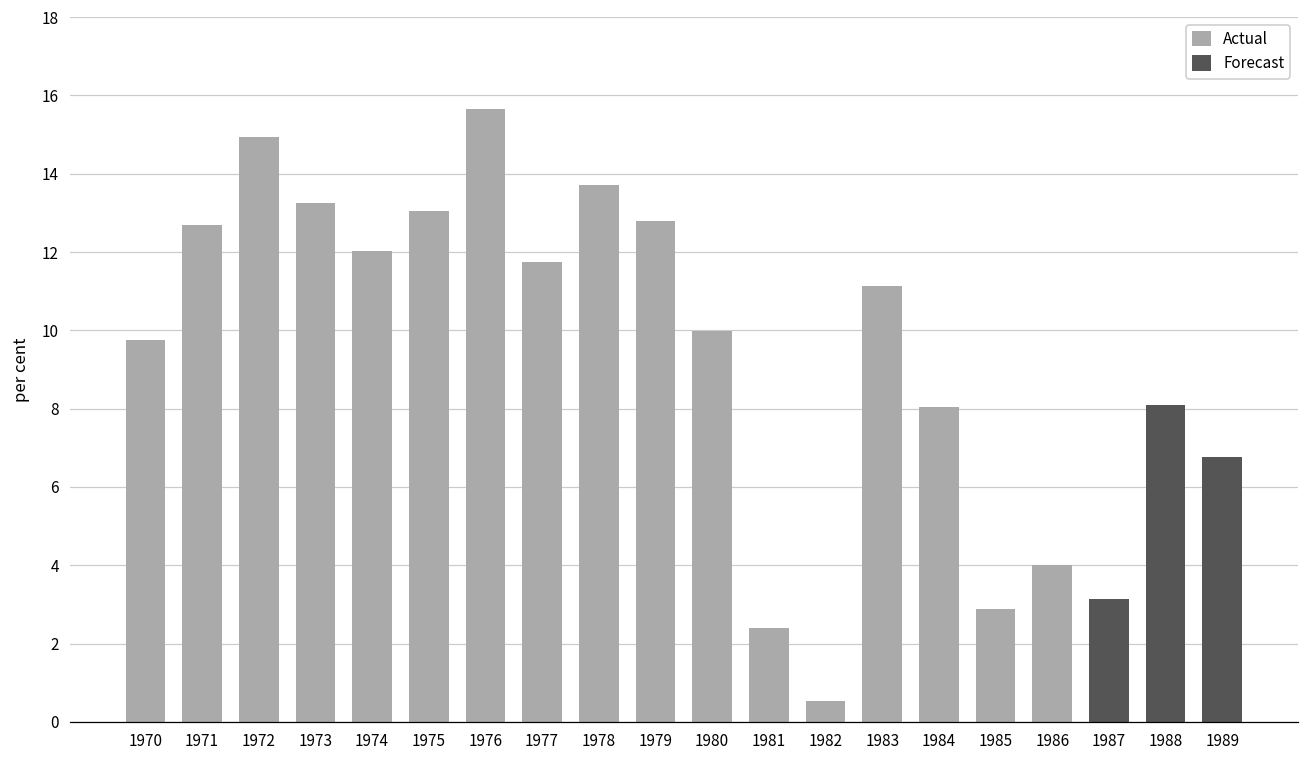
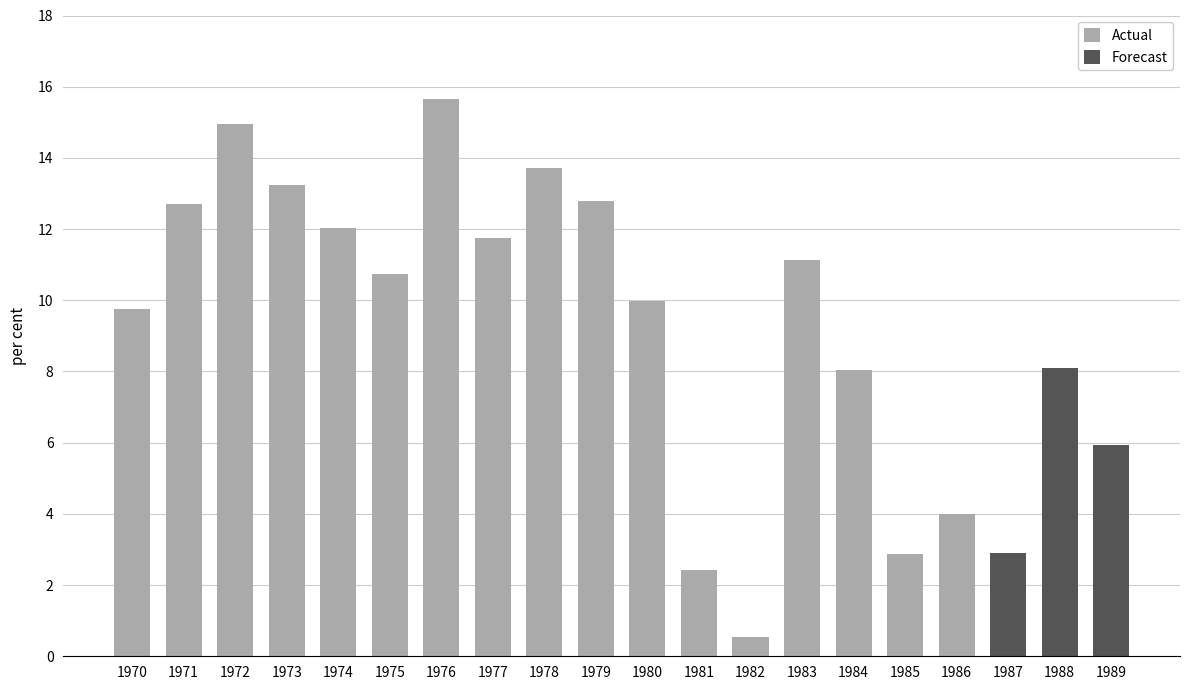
  {
    "Actual": {
      "1970": 9.7,
      "1971": 12.7,
      "1972": 14.9,
      "1973": 13.2,
      "1974": 12.0,
-     "1975": 13.1,
+     "1975": 10.8,
      "1976": 15.6,
      "1977": 11.8,
      "1978": 13.7,
      "1979": 12.8,
      "1980": 10.0,
      "1981": 2.4,
      "1982": 0.5,
      "1983": 11.1,
      "1984": 8.0,
      "1985": 2.9,
      "1986": 4.0
    },
    "Forecast": {
-     "1987": 3.1,
+     "1987": 2.9,
      "1988": 8.1,
-     "1989": 6.8
+     "1989": 5.9
    }
  }
